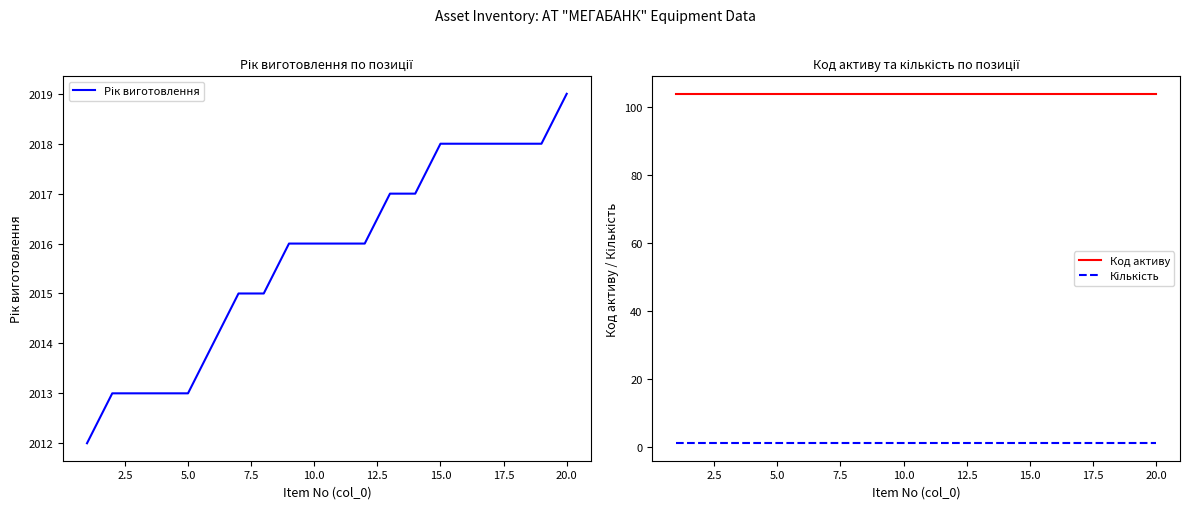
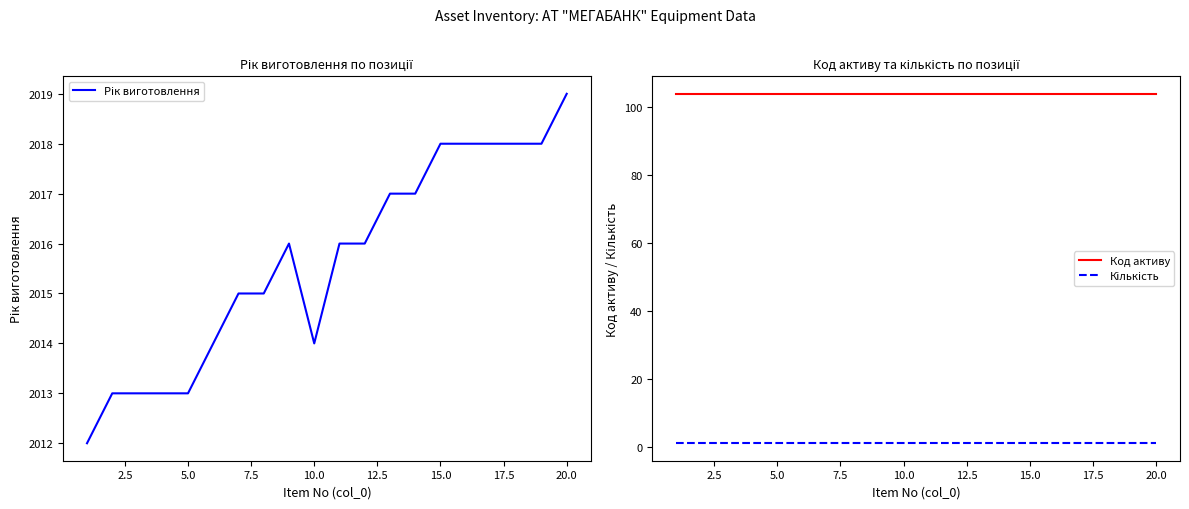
  {
    "Рік виготовлення по позиції": {
      "5.0": 2013,
-     "10.0": 2016,
+     "10.0": 2014,
      "15.0": 2018,
      "20.0": 2019
    },
    "Код активу та кількість по позиції": {
      "Код активу": {
        "5.0": 104,
        "10.0": 104,
        "15.0": 104,
        "20.0": 104
      },
      "Кількість": {
        "5.0": 1,
        "10.0": 1,
        "15.0": 1,
        "20.0": 1
      }
    }
  }
